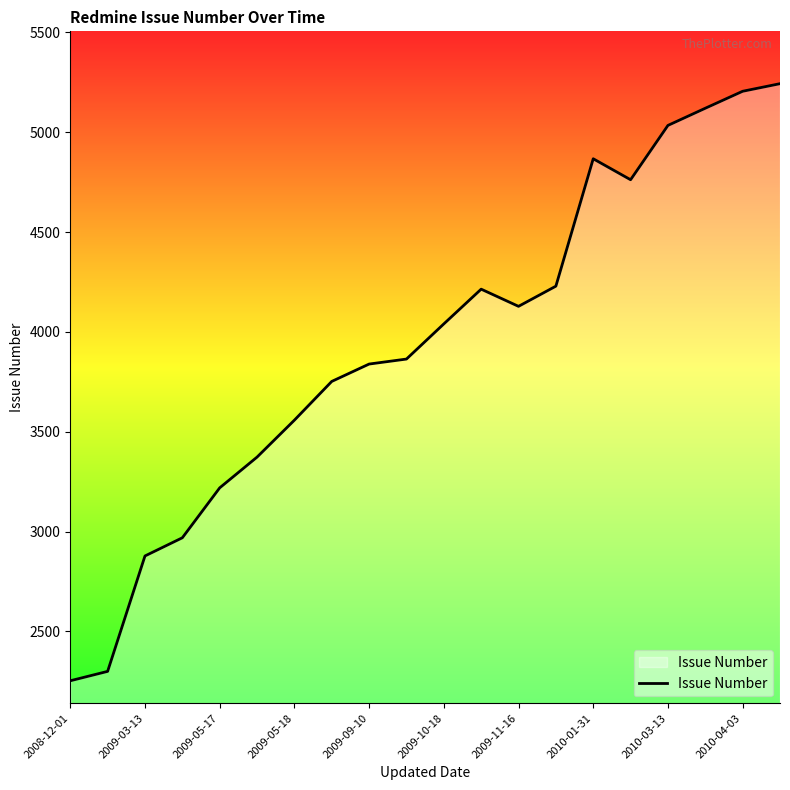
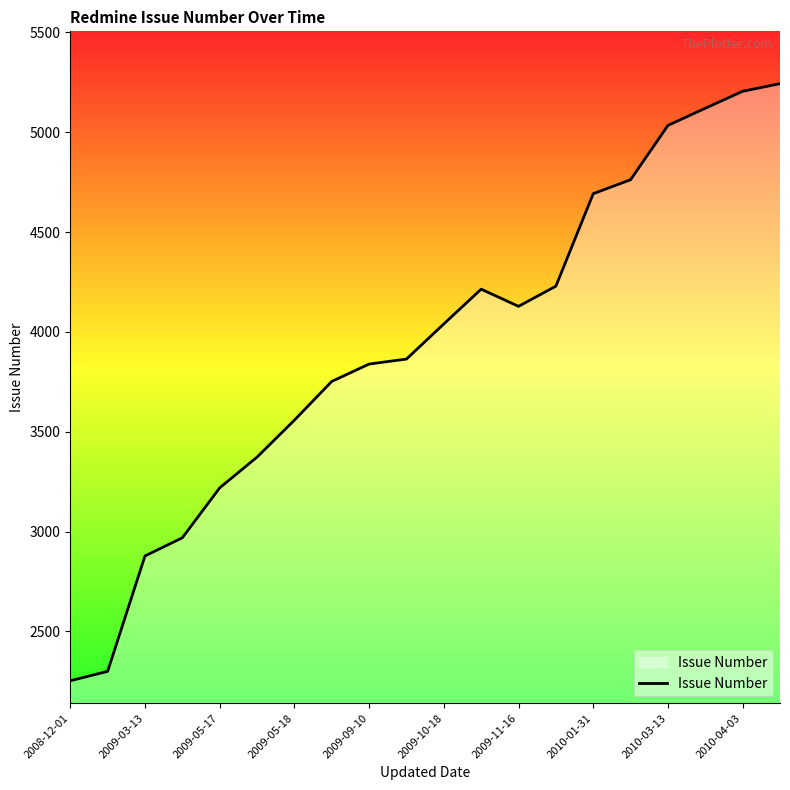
  {
    "2008-12-01": 2250,
    "2009-03-13": 2880,
    "2009-05-18": 3560,
    "2009-09-10": 3840,
    "2009-10-18": 4040,
    "2009-11-16": 4130,
-   "2010-01-31": 4870,
+   "2010-01-31": 4690,
    "2010-03-13": 5030,
    "2010-04-03": 5210
  }
